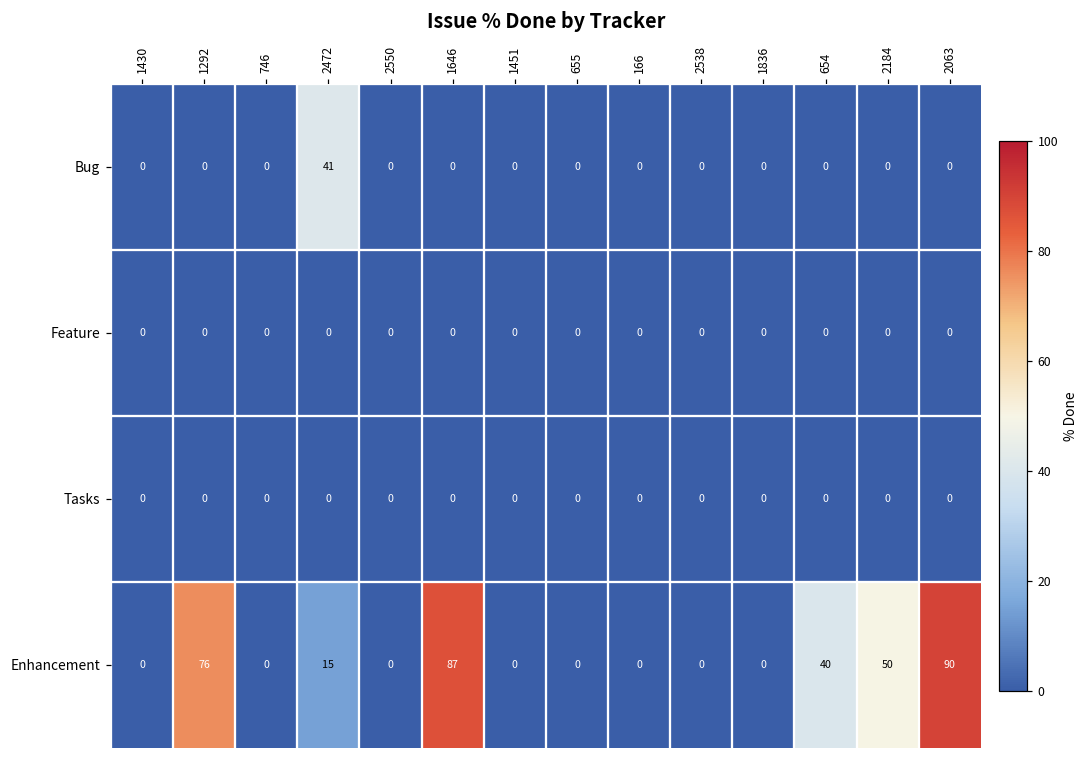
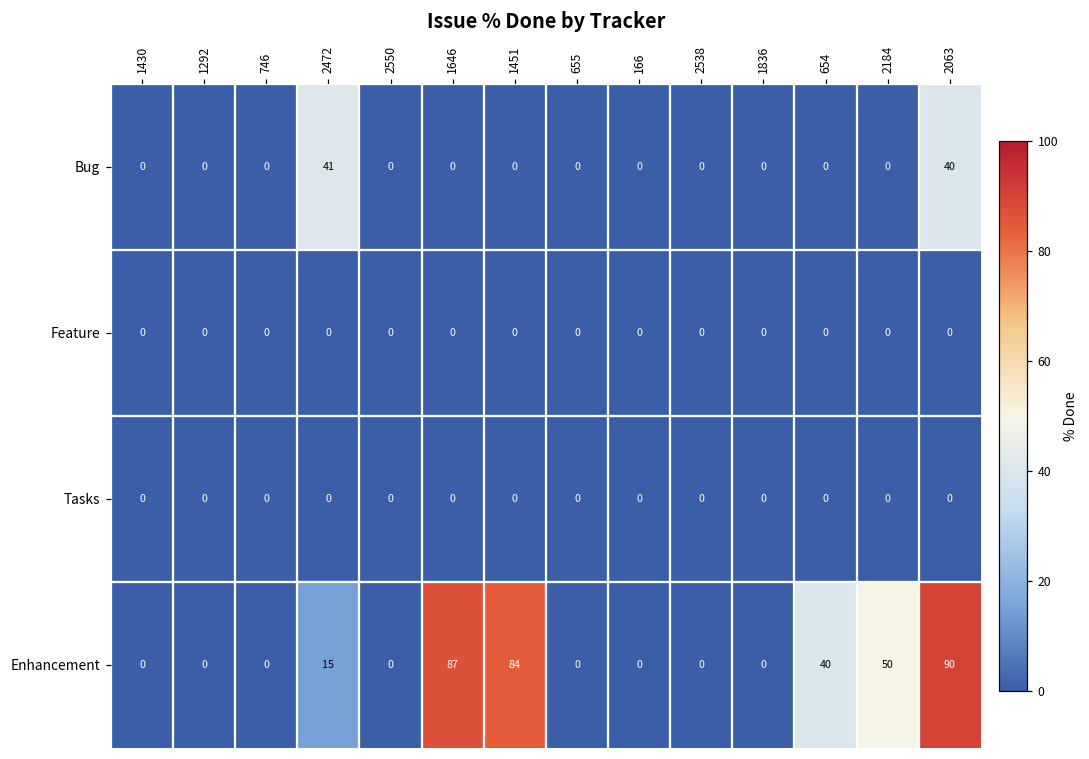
  {
    "Bug": {
      "1430": 0,
      "1292": 0,
      "746": 0,
      "2472": 41,
      "2550": 0,
      "1646": 0,
      "1451": 0,
      "655": 0,
      "166": 0,
      "2538": 0,
      "1836": 0,
      "654": 0,
      "2184": 0,
-     "2063": 0
+     "2063": 40
    },
    "Feature": {
      "1430": 0,
      "1292": 0,
      "746": 0,
      "2472": 0,
      "2550": 0,
      "1646": 0,
      "1451": 0,
      "655": 0,
      "166": 0,
      "2538": 0,
      "1836": 0,
      "654": 0,
      "2184": 0,
      "2063": 0
    },
    "Tasks": {
      "1430": 0,
      "1292": 0,
      "746": 0,
      "2472": 0,
      "2550": 0,
      "1646": 0,
      "1451": 0,
      "655": 0,
      "166": 0,
      "2538": 0,
      "1836": 0,
      "654": 0,
      "2184": 0,
      "2063": 0
    },
    "Enhancement": {
      "1430": 0,
-     "1292": 76,
+     "1292": 0,
      "746": 0,
      "2472": 15,
      "2550": 0,
      "1646": 87,
-     "1451": 0,
+     "1451": 84,
      "655": 0,
      "166": 0,
      "2538": 0,
      "1836": 0,
      "654": 40,
      "2184": 50,
      "2063": 90
    }
  }
